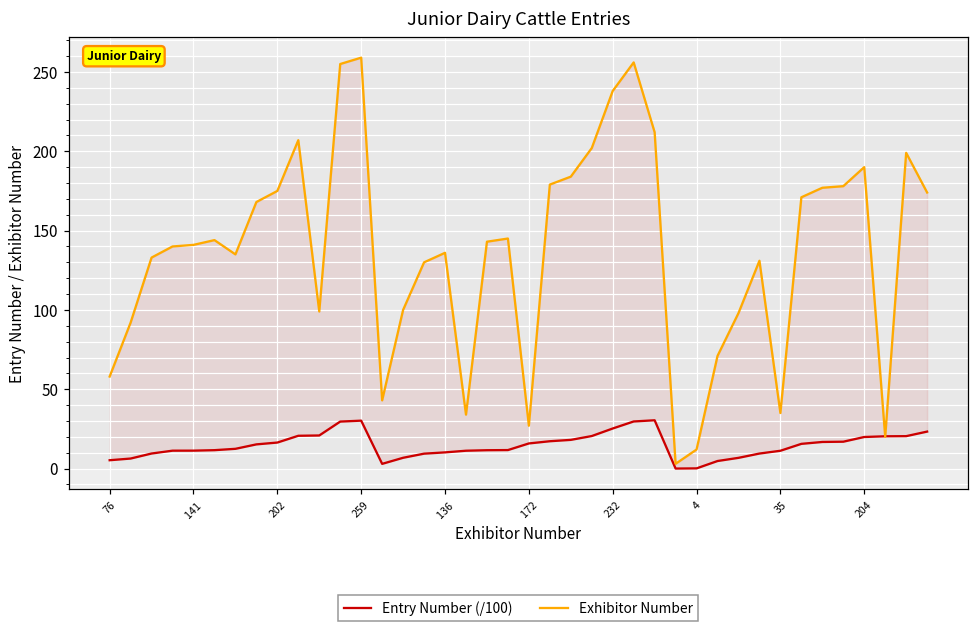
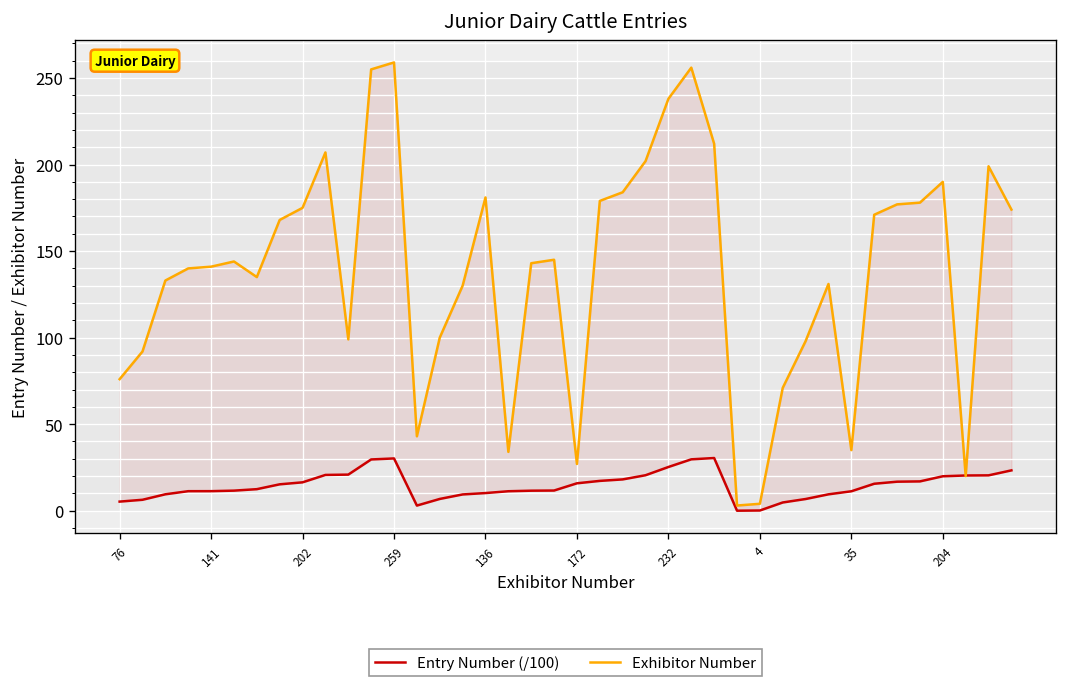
  {
    "Exhibitor Number": {
-     "76": 58,
-     "136": 136,
-     "4": 12
+     "76": 76,
+     "136": 181,
+     "4": 4
    }
  }
